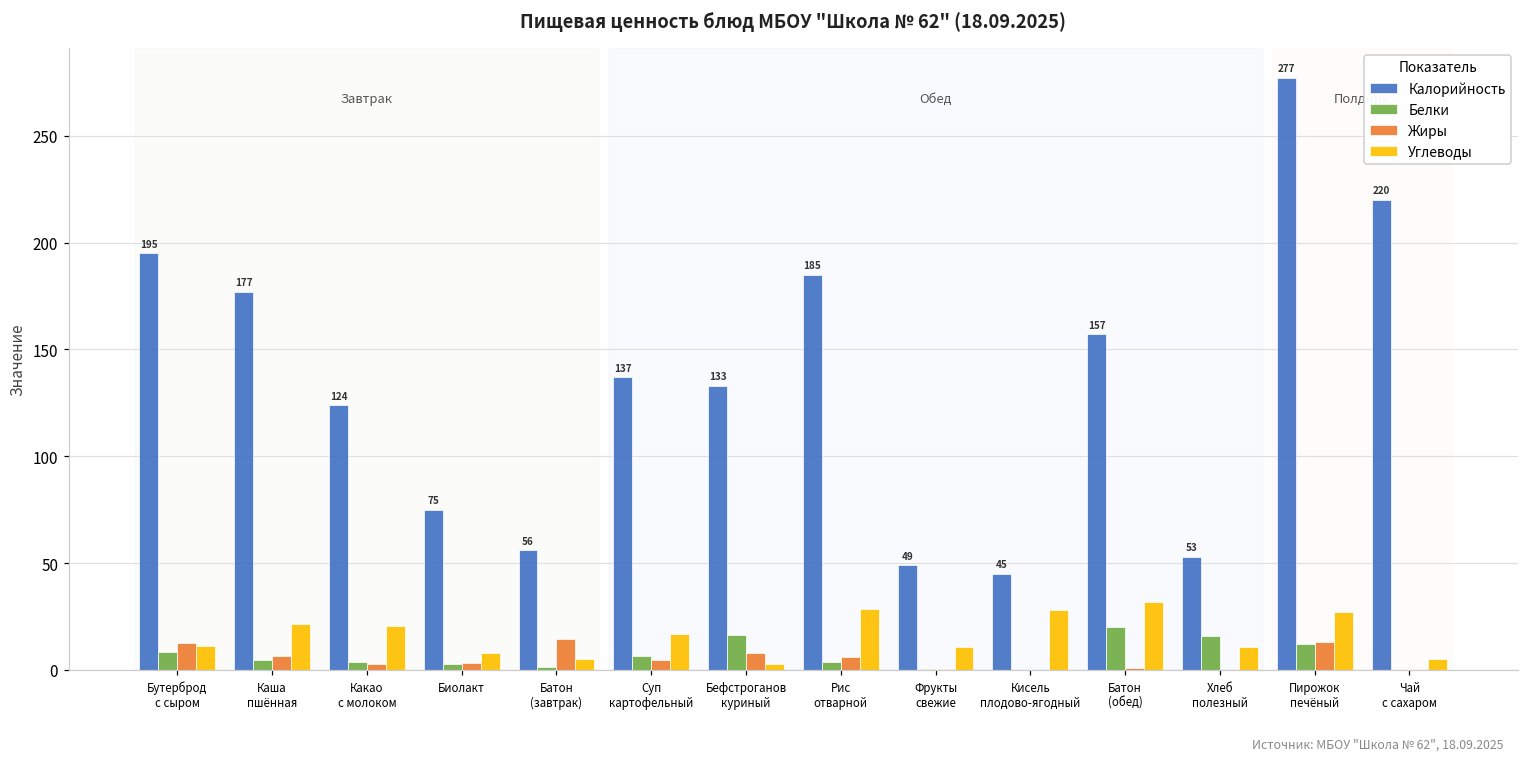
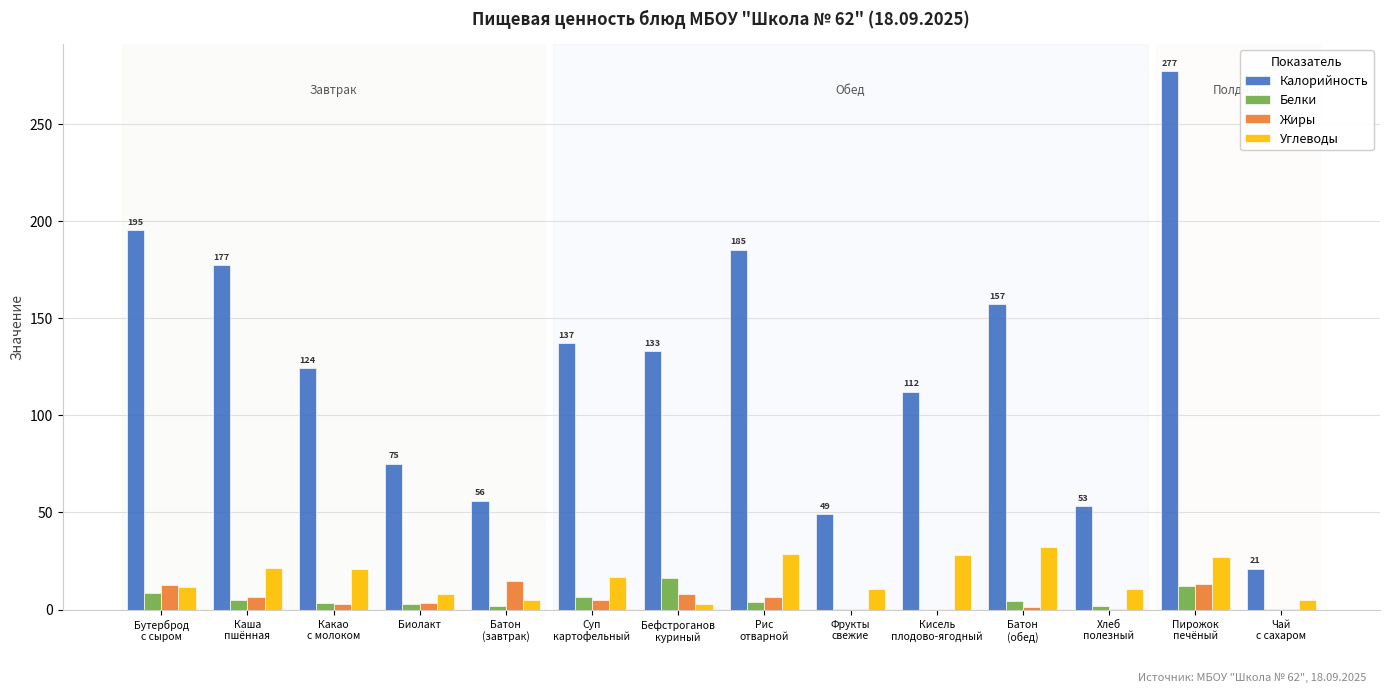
  {
    "Калорийность": {
      "Бутерброд с сыром": 195,
      "Каша пшённая": 177,
      "Какао с молоком": 124,
      "Биолакт": 75,
      "Батон (завтрак)": 56,
      "Суп картофельный": 137,
      "Бефстроганов куриный": 133,
      "Рис отварной": 185,
      "Фрукты свежие": 49,
-     "Кисель плодово-ягодный": 45,
+     "Кисель плодово-ягодный": 112,
      "Батон (обед)": 157,
      "Хлеб полезный": 53,
      "Пирожок печёный": 277,
-     "Чай с сахаром": 220
+     "Чай с сахаром": 21
    },
    "Белки": {
      "Бутерброд с сыром": 9,
      "Каша пшённая": 5,
      "Какао с молоком": 4,
      "Биолакт": 3,
      "Батон (завтрак)": 2,
      "Суп картофельный": 7,
      "Бефстроганов куриный": 16,
      "Рис отварной": 4,
      "Кисель плодово-ягодный": 0,
-     "Батон (обед)": 20,
-     "Хлеб полезный": 16,
+     "Батон (обед)": 5,
+     "Хлеб полезный": 2,
      "Пирожок печёный": 12
    },
    "Жиры": {
      "Бутерброд с сыром": 13,
      "Каша пшённая": 7,
      "Какао с молоком": 3,
      "Биолакт": 3,
      "Батон (завтрак)": 15,
      "Суп картофельный": 5,
      "Бефстроганов куриный": 8,
      "Рис отварной": 6,
      "Кисель плодово-ягодный": 0,
      "Пирожок печёный": 13
    },
    "Углеводы": {
      "Бутерброд с сыром": 12,
      "Каша пшённая": 22,
      "Какао с молоком": 21,
      "Биолакт": 8,
      "Батон (завтрак)": 5,
      "Суп картофельный": 17,
      "Бефстроганов куриный": 3,
      "Рис отварной": 29,
      "Фрукты свежие": 11,
      "Кисель плодово-ягодный": 28,
      "Батон (обед)": 32,
      "Хлеб полезный": 11,
      "Пирожок печёный": 27,
      "Чай с сахаром": 5
    }
  }
